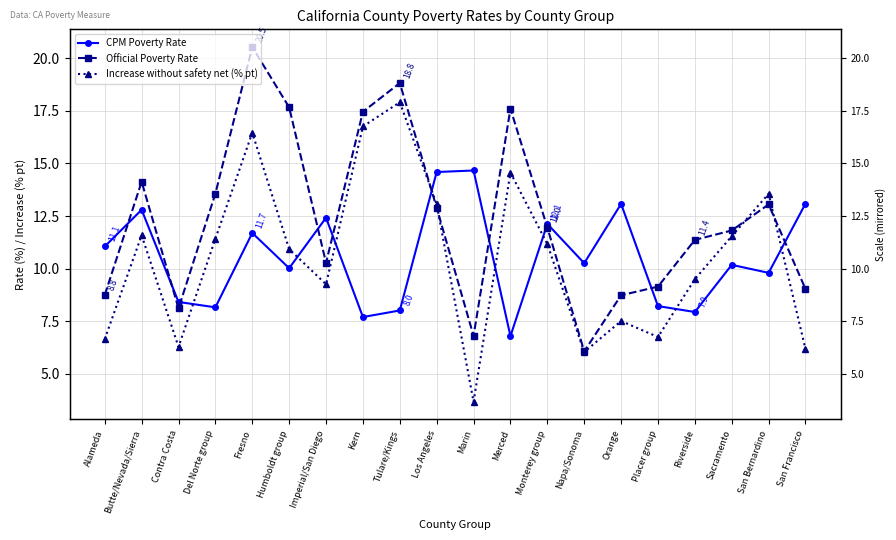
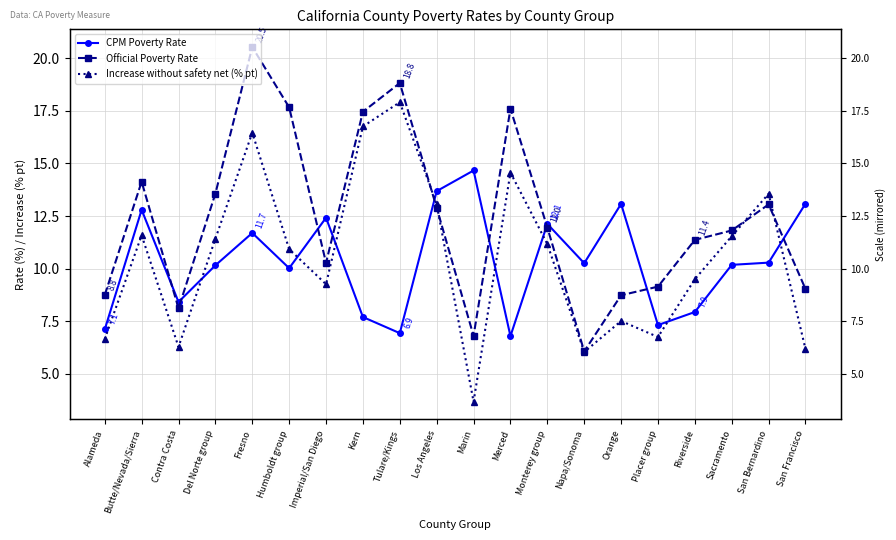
  {
    "CPM Poverty Rate": {
-     "Alameda": 11.1,
-     "Del Norte group": 8.2,
+     "Alameda": 7.1,
+     "Del Norte group": 10.2,
      "Fresno": 11.7,
-     "Tulare/Kings": 8.0,
-     "Los Angeles": 14.6,
-     "Placer group": 8.2,
+     "Tulare/Kings": 6.9,
+     "Los Angeles": 13.7,
+     "Placer group": 7.3,
      "Riverside": 7.9,
-     "San Bernardino": 9.8
+     "San Bernardino": 10.3
    }
  }
